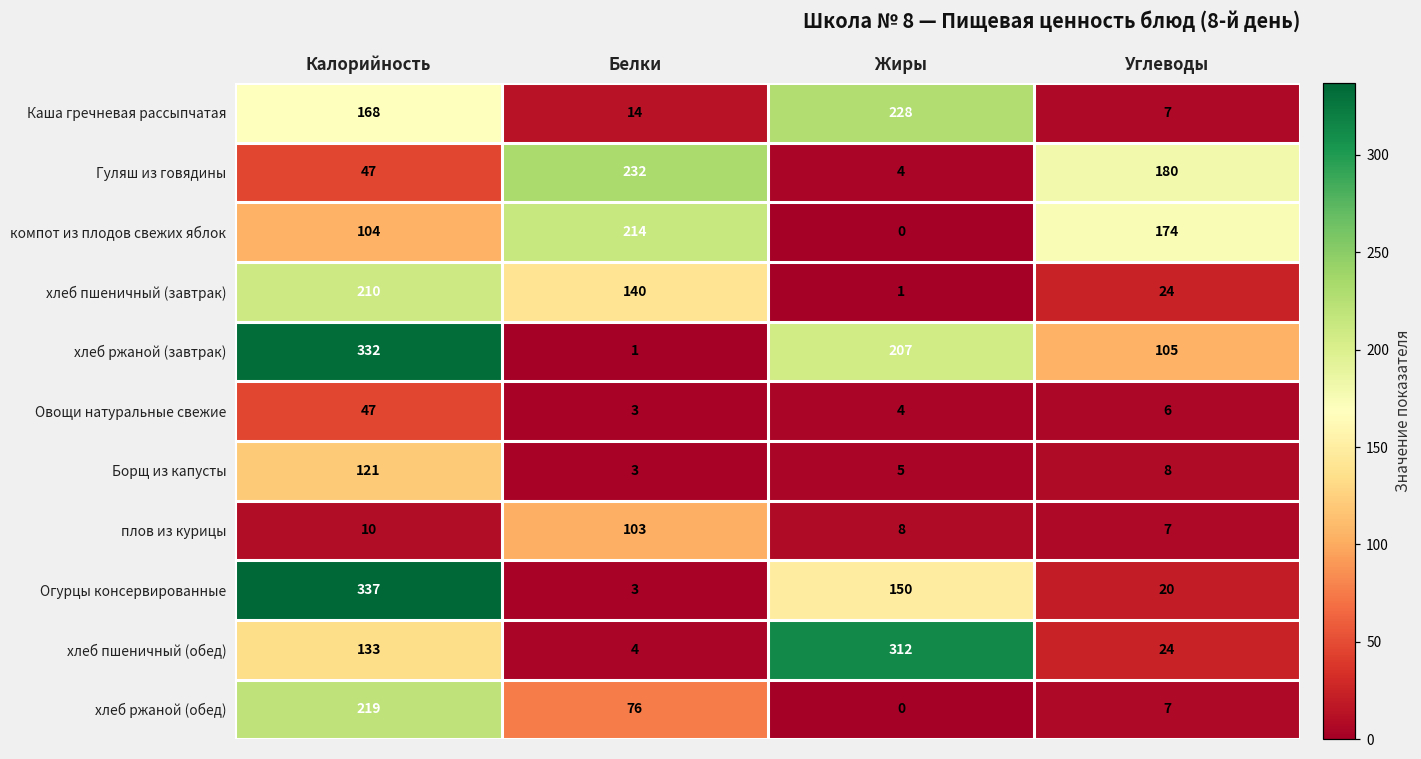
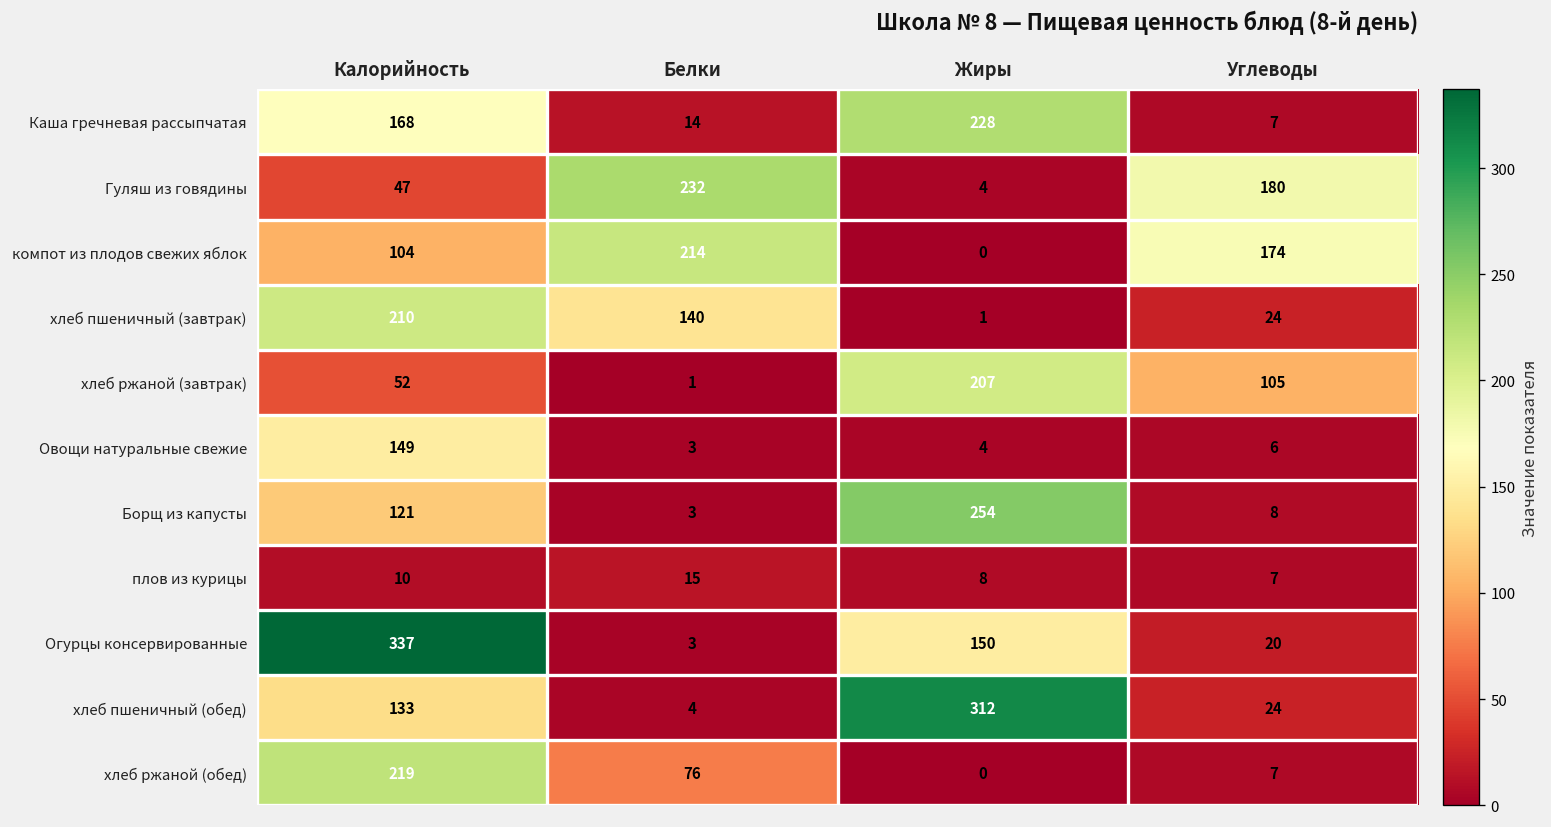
  {
    "Каша гречневая рассыпчатая": {
      "Калорийность": 168,
      "Белки": 14,
      "Жиры": 228,
      "Углеводы": 7
    },
    "Гуляш из говядины": {
      "Калорийность": 47,
      "Белки": 232,
      "Жиры": 4,
      "Углеводы": 180
    },
    "компот из плодов свежих яблок": {
      "Калорийность": 104,
      "Белки": 214,
      "Жиры": 0,
      "Углеводы": 174
    },
    "хлеб пшеничный (завтрак)": {
      "Калорийность": 210,
      "Белки": 140,
      "Жиры": 1,
      "Углеводы": 24
    },
    "хлеб ржаной (завтрак)": {
-     "Калорийность": 332,
+     "Калорийность": 52,
      "Белки": 1,
      "Жиры": 207,
      "Углеводы": 105
    },
    "Овощи натуральные свежие": {
-     "Калорийность": 47,
+     "Калорийность": 149,
      "Белки": 3,
      "Жиры": 4,
      "Углеводы": 6
    },
    "Борщ из капусты": {
      "Калорийность": 121,
      "Белки": 3,
-     "Жиры": 5,
+     "Жиры": 254,
      "Углеводы": 8
    },
    "плов из курицы": {
      "Калорийность": 10,
-     "Белки": 103,
+     "Белки": 15,
      "Жиры": 8,
      "Углеводы": 7
    },
    "Огурцы консервированные": {
      "Калорийность": 337,
      "Белки": 3,
      "Жиры": 150,
      "Углеводы": 20
    },
    "хлеб пшеничный (обед)": {
      "Калорийность": 133,
      "Белки": 4,
      "Жиры": 312,
      "Углеводы": 24
    },
    "хлеб ржаной (обед)": {
      "Калорийность": 219,
      "Белки": 76,
      "Жиры": 0,
      "Углеводы": 7
    }
  }
